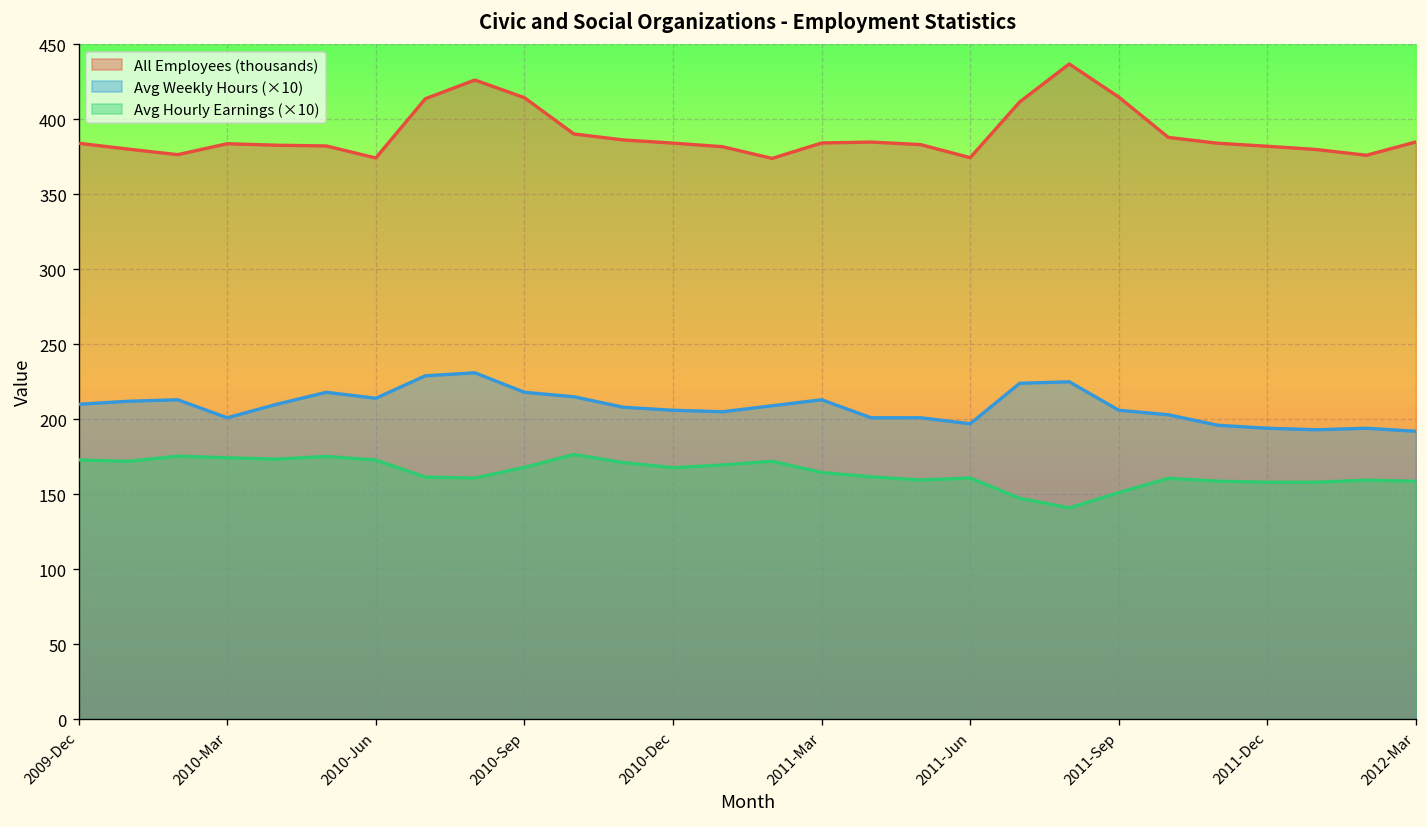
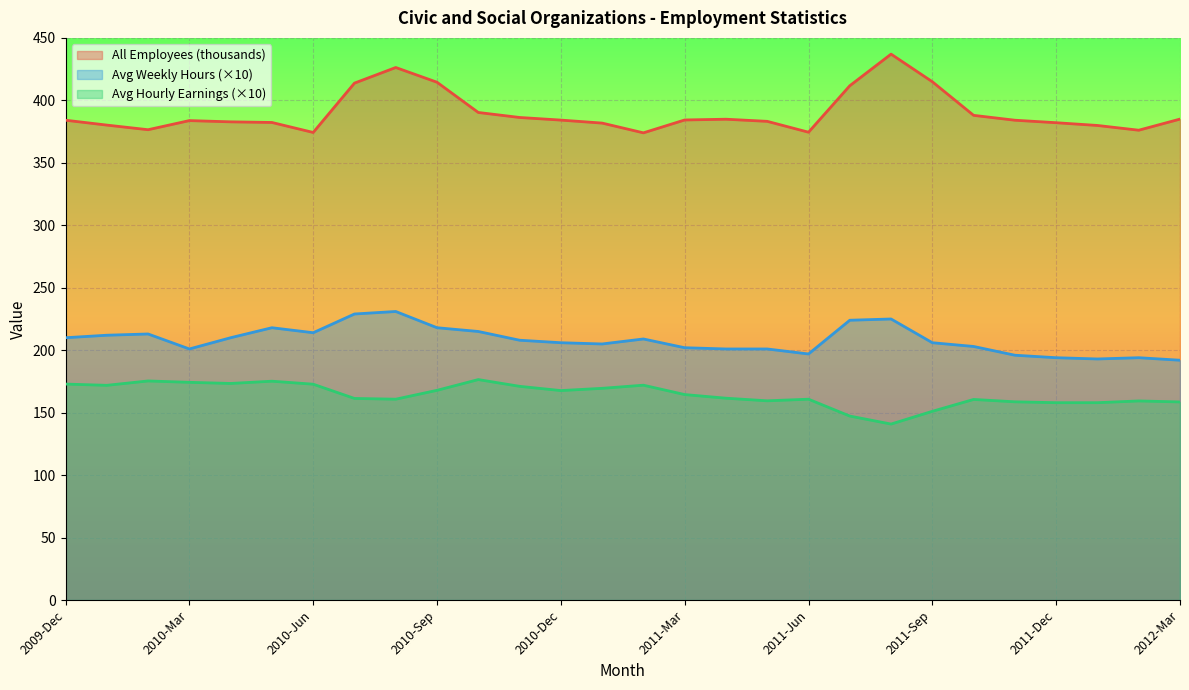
  {
    "All Employees (thousands)": {
      "2009-Dec": 384,
      "2010-Mar": 384,
      "2010-Jun": 374,
      "2010-Sep": 415,
      "2010-Dec": 384,
      "2011-Mar": 384,
      "2011-Jun": 375,
      "2011-Sep": 415,
      "2011-Dec": 382,
      "2012-Mar": 385
    },
    "Avg Weekly Hours (×10)": {
      "2009-Dec": 210,
      "2010-Mar": 201,
      "2010-Jun": 214,
      "2010-Sep": 218,
      "2010-Dec": 206,
-     "2011-Mar": 213,
+     "2011-Mar": 202,
      "2011-Jun": 197,
      "2011-Sep": 206,
      "2011-Dec": 194,
      "2012-Mar": 192
    },
    "Avg Hourly Earnings (×10)": {
      "2009-Dec": 173,
      "2010-Mar": 174,
      "2010-Jun": 173,
      "2010-Sep": 168,
      "2010-Dec": 168,
      "2011-Mar": 165,
      "2011-Jun": 161,
      "2011-Sep": 151,
      "2011-Dec": 158,
      "2012-Mar": 159
    }
  }
